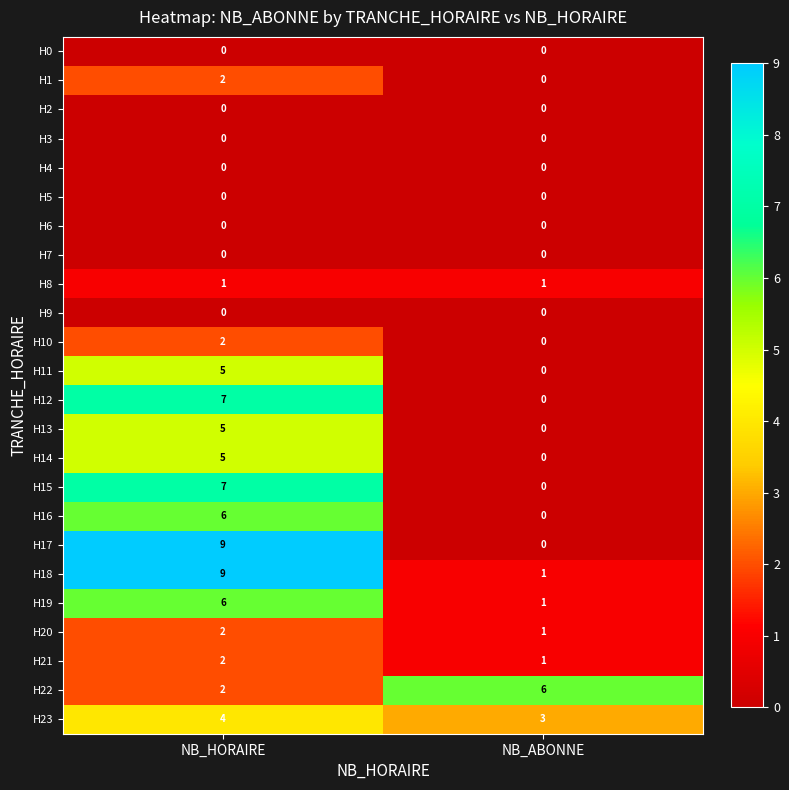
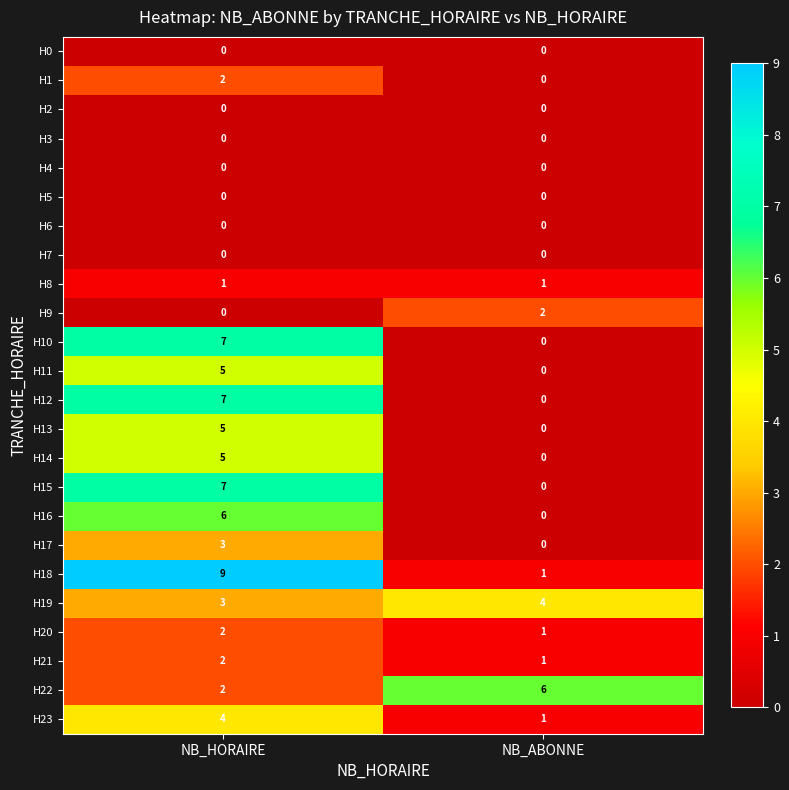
  {
    "H0": {
      "NB_HORAIRE": 0,
      "NB_ABONNE": 0
    },
    "H1": {
      "NB_HORAIRE": 2,
      "NB_ABONNE": 0
    },
    "H2": {
      "NB_HORAIRE": 0,
      "NB_ABONNE": 0
    },
    "H3": {
      "NB_HORAIRE": 0,
      "NB_ABONNE": 0
    },
    "H4": {
      "NB_HORAIRE": 0,
      "NB_ABONNE": 0
    },
    "H5": {
      "NB_HORAIRE": 0,
      "NB_ABONNE": 0
    },
    "H6": {
      "NB_HORAIRE": 0,
      "NB_ABONNE": 0
    },
    "H7": {
      "NB_HORAIRE": 0,
      "NB_ABONNE": 0
    },
    "H8": {
      "NB_HORAIRE": 1,
      "NB_ABONNE": 1
    },
    "H9": {
      "NB_HORAIRE": 0,
-     "NB_ABONNE": 0
+     "NB_ABONNE": 2
    },
    "H10": {
-     "NB_HORAIRE": 2,
+     "NB_HORAIRE": 7,
      "NB_ABONNE": 0
    },
    "H11": {
      "NB_HORAIRE": 5,
      "NB_ABONNE": 0
    },
    "H12": {
      "NB_HORAIRE": 7,
      "NB_ABONNE": 0
    },
    "H13": {
      "NB_HORAIRE": 5,
      "NB_ABONNE": 0
    },
    "H14": {
      "NB_HORAIRE": 5,
      "NB_ABONNE": 0
    },
    "H15": {
      "NB_HORAIRE": 7,
      "NB_ABONNE": 0
    },
    "H16": {
      "NB_HORAIRE": 6,
      "NB_ABONNE": 0
    },
    "H17": {
-     "NB_HORAIRE": 9,
+     "NB_HORAIRE": 3,
      "NB_ABONNE": 0
    },
    "H18": {
      "NB_HORAIRE": 9,
      "NB_ABONNE": 1
    },
    "H19": {
-     "NB_HORAIRE": 6,
-     "NB_ABONNE": 1
+     "NB_HORAIRE": 3,
+     "NB_ABONNE": 4
    },
    "H20": {
      "NB_HORAIRE": 2,
      "NB_ABONNE": 1
    },
    "H21": {
      "NB_HORAIRE": 2,
      "NB_ABONNE": 1
    },
    "H22": {
      "NB_HORAIRE": 2,
      "NB_ABONNE": 6
    },
    "H23": {
      "NB_HORAIRE": 4,
-     "NB_ABONNE": 3
+     "NB_ABONNE": 1
    }
  }
